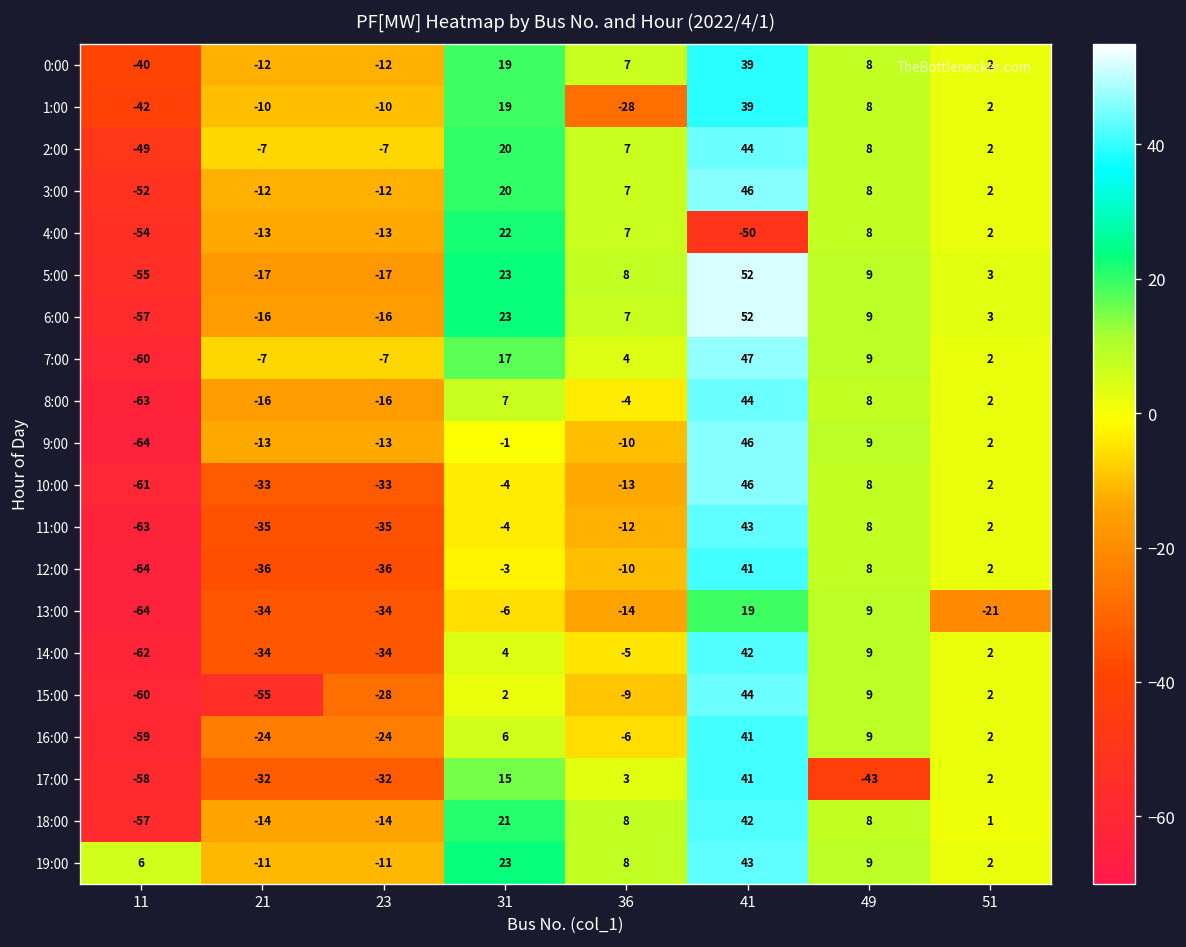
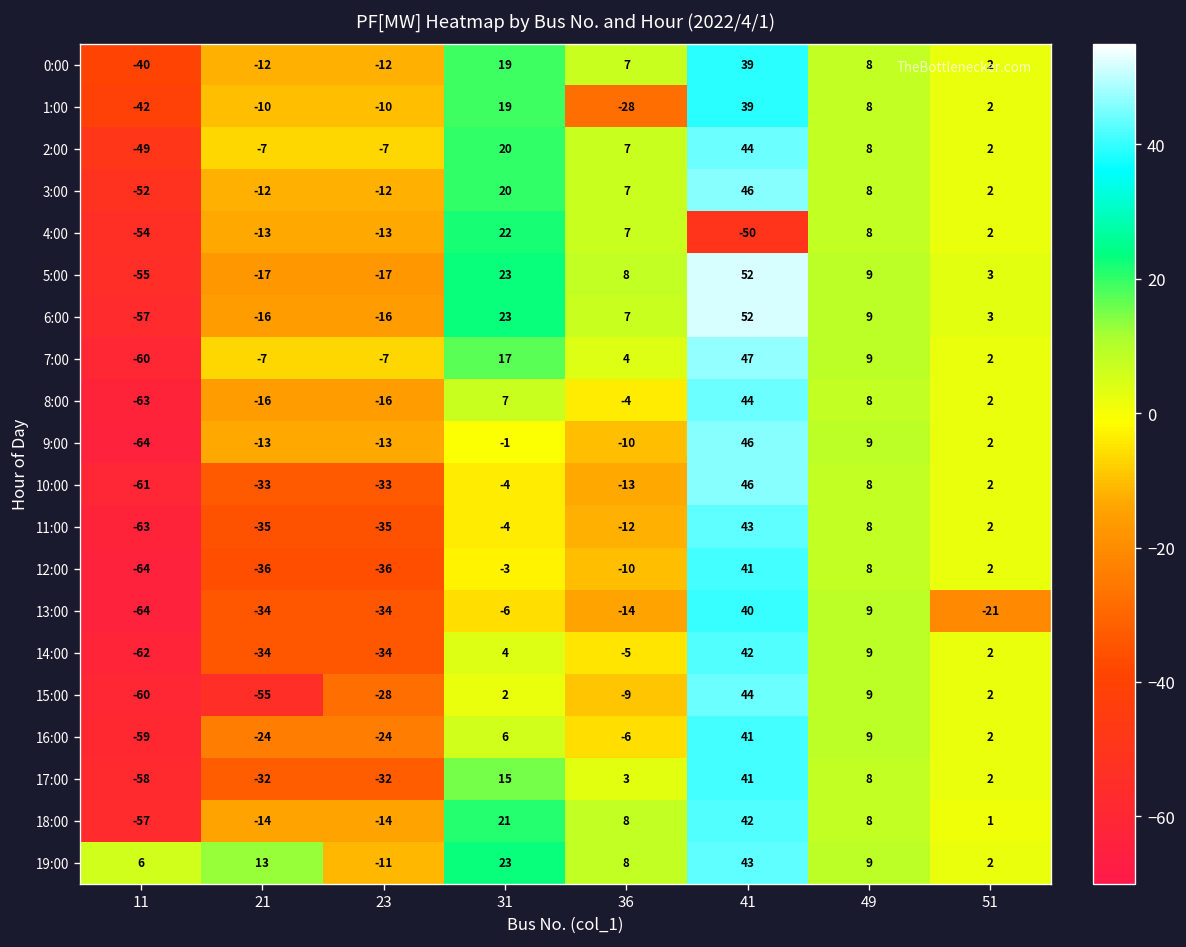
  {
    "0:00": {
      "11": -40,
      "21": -12,
      "23": -12,
      "31": 19,
      "36": 7,
      "41": 39,
      "49": 8
    },
    "1:00": {
      "11": -42,
      "21": -10,
      "23": -10,
      "31": 19,
      "36": -28,
      "41": 39,
      "49": 8,
      "51": 2
    },
    "2:00": {
      "11": -49,
      "21": -7,
      "23": -7,
      "31": 20,
      "36": 7,
      "41": 44,
      "49": 8,
      "51": 2
    },
    "3:00": {
      "11": -52,
      "21": -12,
      "23": -12,
      "31": 20,
      "36": 7,
      "41": 46,
      "49": 8,
      "51": 2
    },
    "4:00": {
      "11": -54,
      "21": -13,
      "23": -13,
      "31": 22,
      "36": 7,
      "41": -50,
      "49": 8,
      "51": 2
    },
    "5:00": {
      "11": -55,
      "21": -17,
      "23": -17,
      "31": 23,
      "36": 8,
      "41": 52,
      "49": 9,
      "51": 3
    },
    "6:00": {
      "11": -57,
      "21": -16,
      "23": -16,
      "31": 23,
      "36": 7,
      "41": 52,
      "49": 9,
      "51": 3
    },
    "7:00": {
      "11": -60,
      "21": -7,
      "23": -7,
      "31": 17,
      "36": 4,
      "41": 47,
      "49": 9,
      "51": 2
    },
    "8:00": {
      "11": -63,
      "21": -16,
      "23": -16,
      "31": 7,
      "36": -4,
      "41": 44,
      "49": 8,
      "51": 2
    },
    "9:00": {
      "11": -64,
      "21": -13,
      "23": -13,
      "31": -1,
      "36": -10,
      "41": 46,
      "49": 9,
      "51": 2
    },
    "10:00": {
      "11": -61,
      "21": -33,
      "23": -33,
      "31": -4,
      "36": -13,
      "41": 46,
      "49": 8,
      "51": 2
    },
    "11:00": {
      "11": -63,
      "21": -35,
      "23": -35,
      "31": -4,
      "36": -12,
      "41": 43,
      "49": 8,
      "51": 2
    },
    "12:00": {
      "11": -64,
      "21": -36,
      "23": -36,
      "31": -3,
      "36": -10,
      "41": 41,
      "49": 8,
      "51": 2
    },
    "13:00": {
      "11": -64,
      "21": -34,
      "23": -34,
      "31": -6,
      "36": -14,
-     "41": 19,
+     "41": 40,
      "49": 9,
      "51": -21
    },
    "14:00": {
      "11": -62,
      "21": -34,
      "23": -34,
      "31": 4,
      "36": -5,
      "41": 42,
      "49": 9,
      "51": 2
    },
    "15:00": {
      "11": -60,
      "21": -55,
      "23": -28,
      "31": 2,
      "36": -9,
      "41": 44,
      "49": 9,
      "51": 2
    },
    "16:00": {
      "11": -59,
      "21": -24,
      "23": -24,
      "31": 6,
      "36": -6,
      "41": 41,
      "49": 9,
      "51": 2
    },
    "17:00": {
      "11": -58,
      "21": -32,
      "23": -32,
      "31": 15,
      "36": 3,
      "41": 41,
-     "49": -43,
+     "49": 8,
      "51": 2
    },
    "18:00": {
      "11": -57,
      "21": -14,
      "23": -14,
      "31": 21,
      "36": 8,
      "41": 42,
      "49": 8,
      "51": 1
    },
    "19:00": {
      "11": 6,
-     "21": -11,
+     "21": 13,
      "23": -11,
      "31": 23,
      "36": 8,
      "41": 43,
      "49": 9,
      "51": 2
    }
  }
